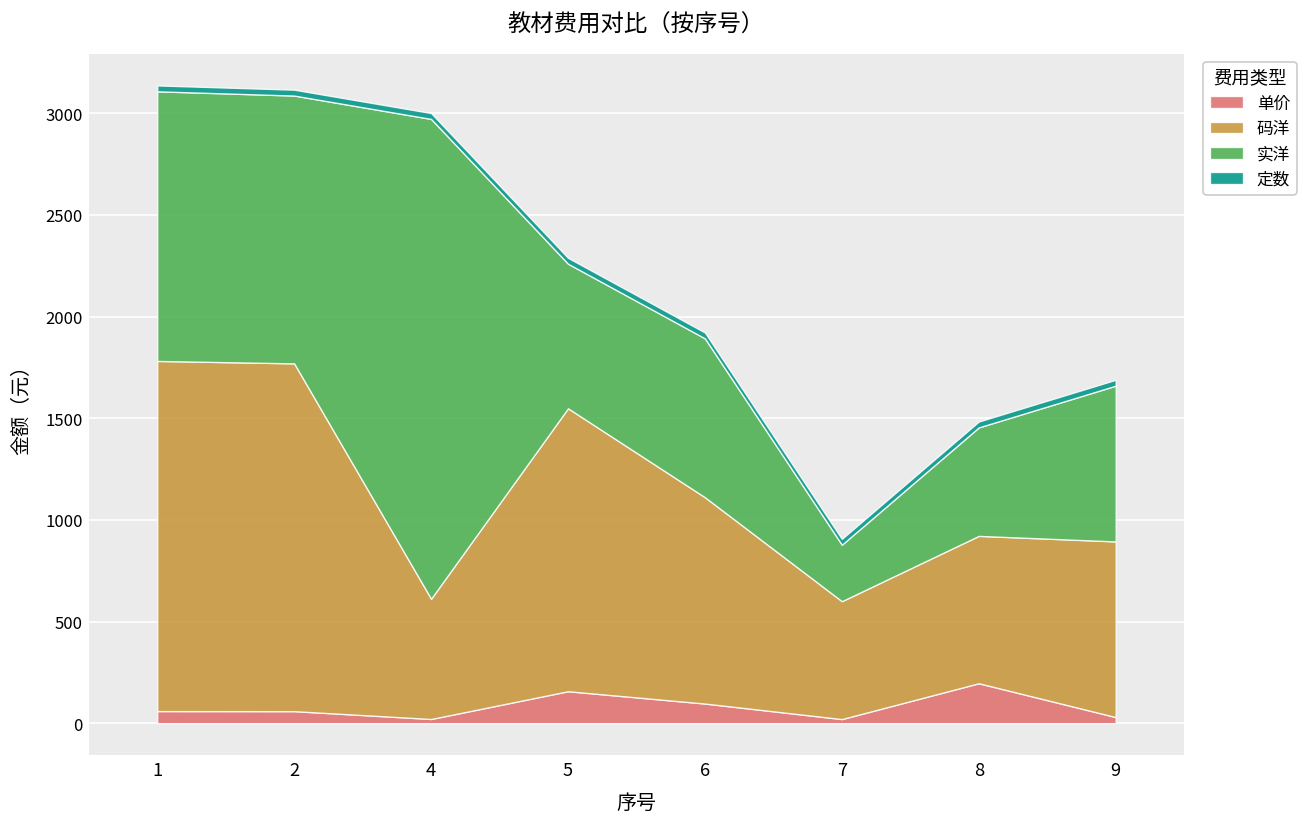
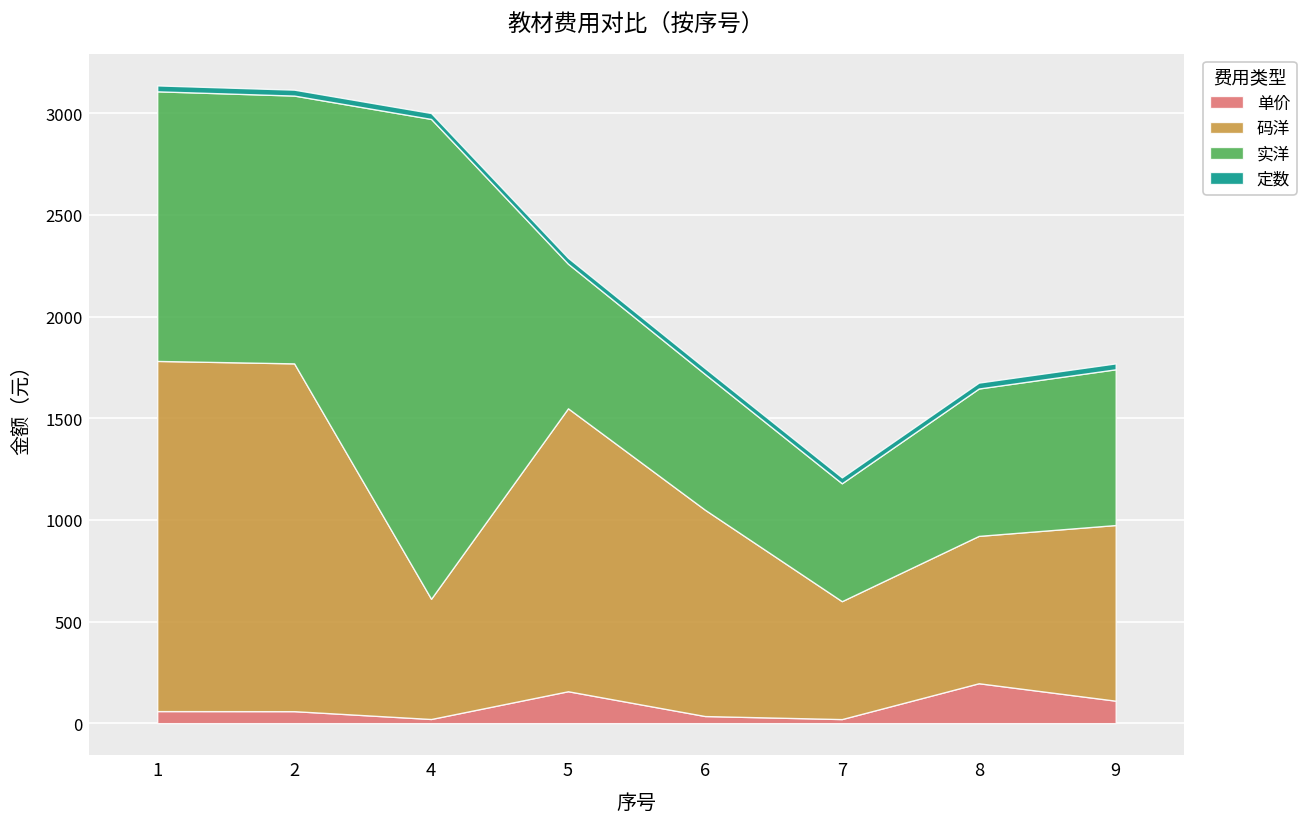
  {
    "单价": {
      "1": 60,
      "2": 60,
      "4": 20,
      "5": 160,
-     "6": 100,
+     "6": 40,
      "7": 20,
      "8": 200,
-     "9": 30
+     "9": 110
    },
    "码洋": {
      "1": 1720,
      "2": 1710,
      "4": 590,
      "5": 1390,
      "6": 1020,
      "7": 580,
      "8": 730,
      "9": 860
    },
    "实洋": {
      "1": 1330,
      "2": 1320,
      "4": 2360,
      "5": 710,
-     "6": 780,
-     "7": 280,
-     "8": 530,
+     "6": 670,
+     "7": 580,
+     "8": 730,
      "9": 770
    },
    "定数": {
      "1": 30,
      "2": 30,
      "4": 30,
      "5": 30,
      "6": 30,
      "7": 30,
      "8": 30,
      "9": 30
    }
  }
